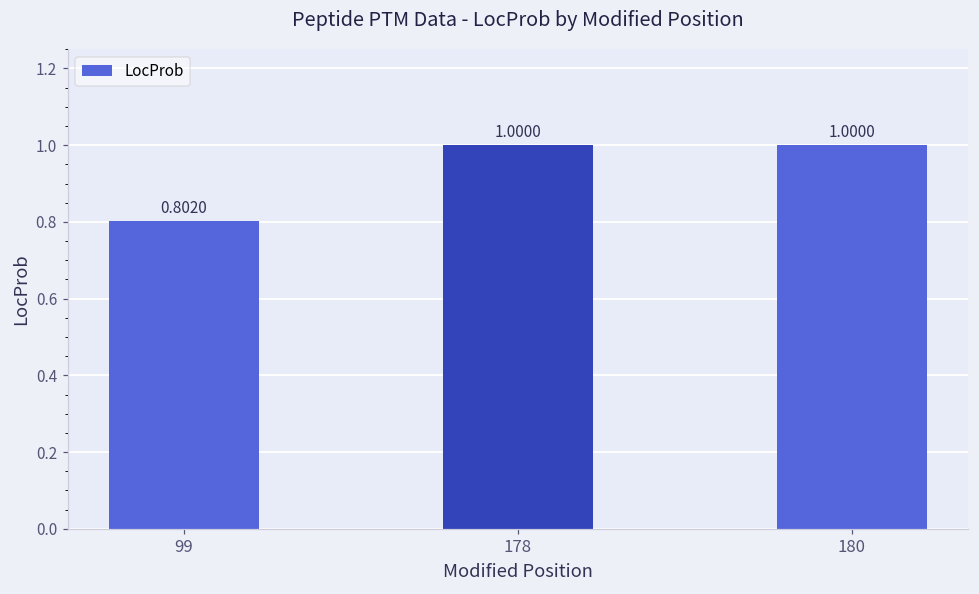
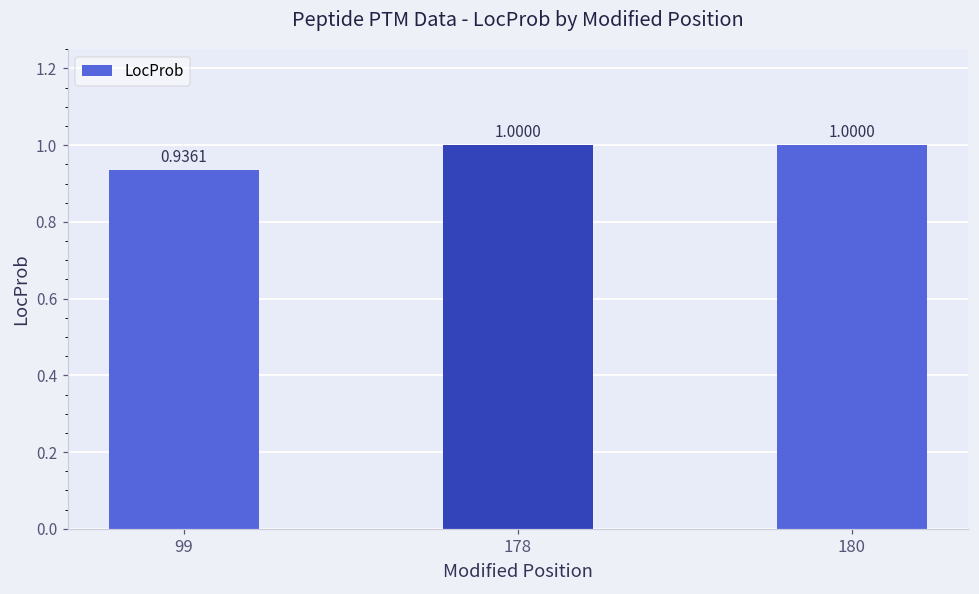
  {
-   "99": 0.8020,
+   "99": 0.9361,
    "178": 1.0000,
    "180": 1.0000
  }
